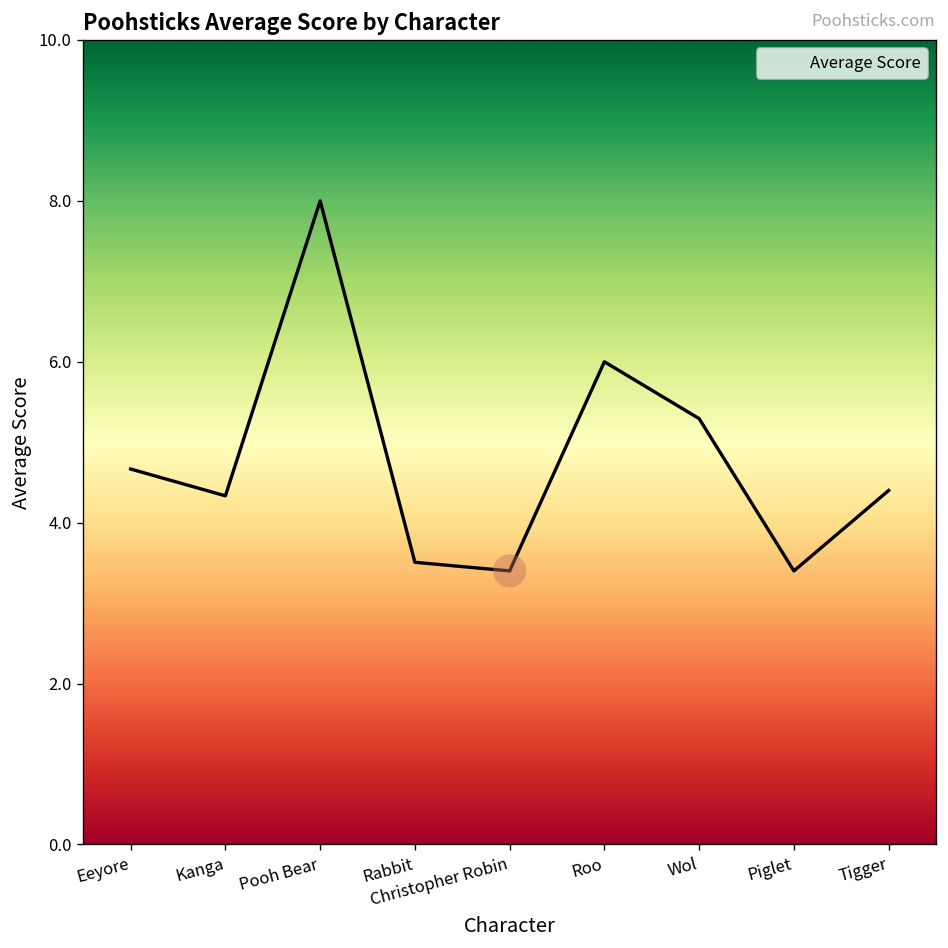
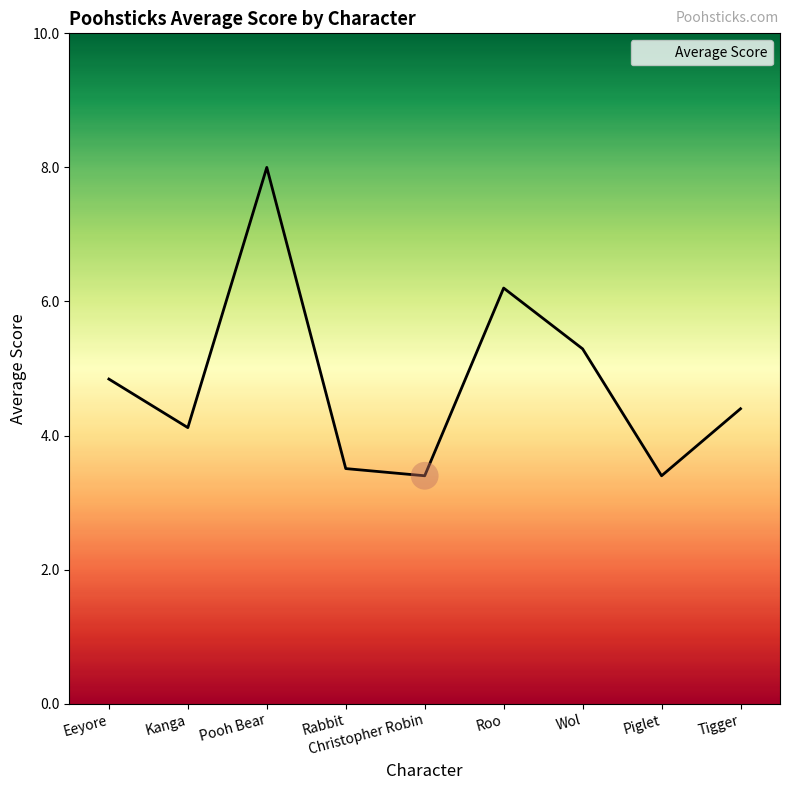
  {
    "Average Score": {
-     "Eeyore": 4.7,
-     "Kanga": 4.3,
+     "Eeyore": 4.8,
+     "Kanga": 4.1,
      "Pooh Bear": 8.0,
      "Rabbit": 3.5,
-     "Roo": 6.0,
+     "Roo": 6.2,
      "Wol": 5.3,
      "Piglet": 3.4,
      "Tigger": 4.4
    }
  }
